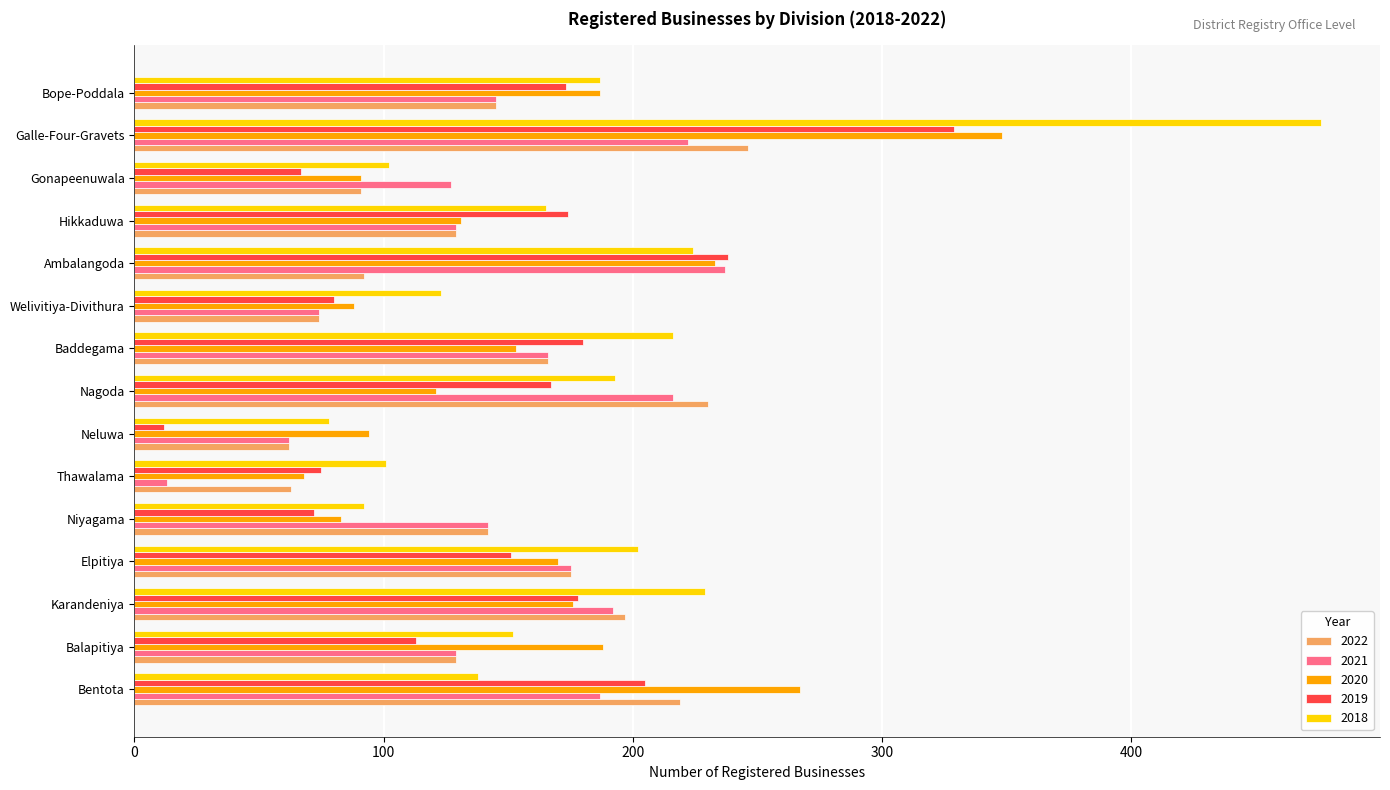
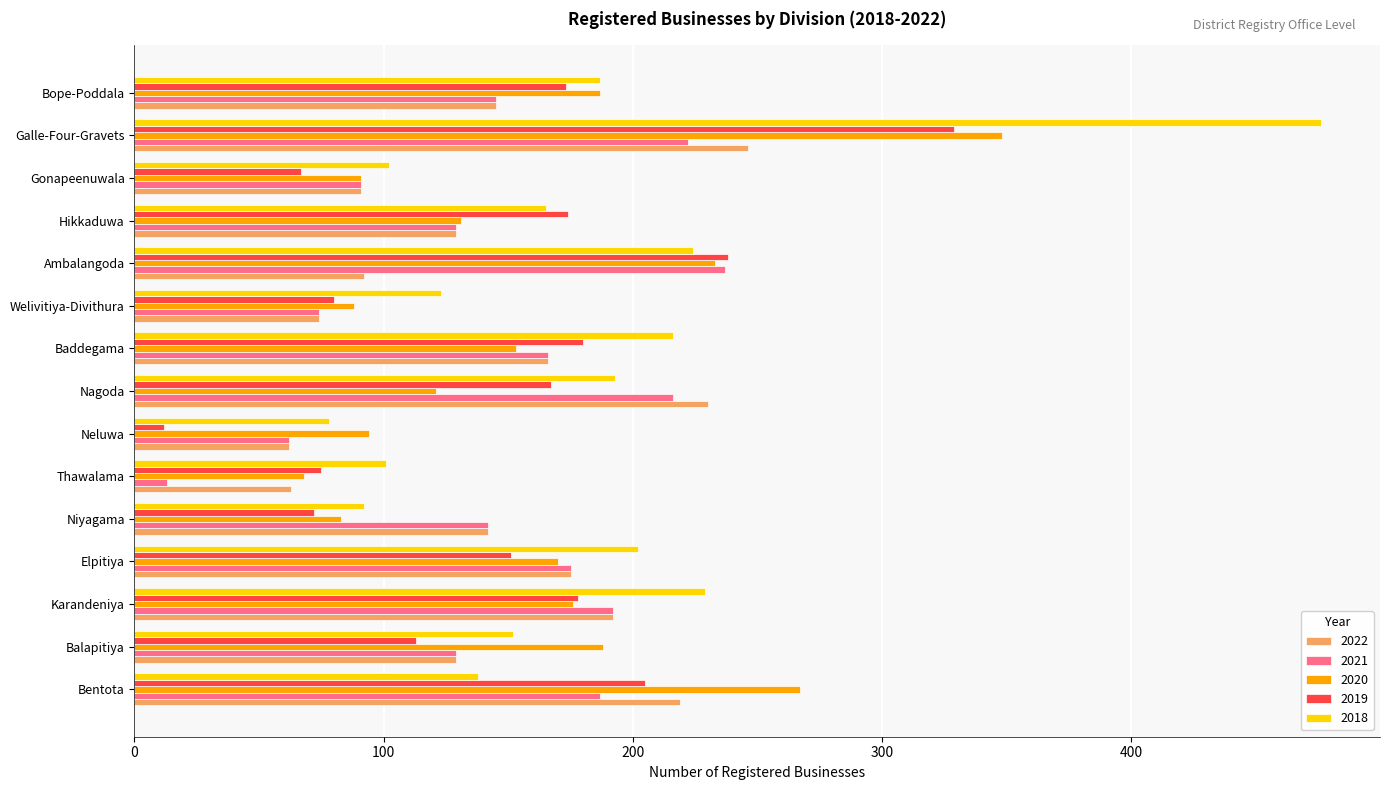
  {
    "2022": {
      "Bope-Poddala": 145,
      "Galle-Four-Gravets": 246,
      "Gonapeenuwala": 91,
      "Hikkaduwa": 129,
      "Ambalangoda": 92,
      "Welivitiya-Divithura": 74,
      "Baddegama": 166,
      "Nagoda": 230,
      "Neluwa": 62,
      "Thawalama": 63,
      "Niyagama": 142,
      "Elpitiya": 175,
-     "Karandeniya": 197,
+     "Karandeniya": 192,
      "Balapitiya": 129,
      "Bentota": 219
    },
    "2021": {
      "Bope-Poddala": 145,
      "Galle-Four-Gravets": 222,
-     "Gonapeenuwala": 127,
+     "Gonapeenuwala": 91,
      "Hikkaduwa": 129,
      "Ambalangoda": 237,
      "Welivitiya-Divithura": 74,
      "Baddegama": 166,
      "Nagoda": 216,
      "Neluwa": 62,
      "Thawalama": 13,
      "Niyagama": 142,
      "Elpitiya": 175,
      "Karandeniya": 192,
      "Balapitiya": 129,
      "Bentota": 187
    },
    "2019": {
      "Bope-Poddala": 173,
      "Galle-Four-Gravets": 329,
      "Gonapeenuwala": 67,
      "Hikkaduwa": 174,
      "Ambalangoda": 238,
      "Welivitiya-Divithura": 80,
      "Baddegama": 180,
      "Nagoda": 167,
      "Neluwa": 12,
      "Thawalama": 75,
      "Niyagama": 72,
      "Elpitiya": 151,
      "Karandeniya": 178,
      "Balapitiya": 113,
      "Bentota": 205
    }
  }
